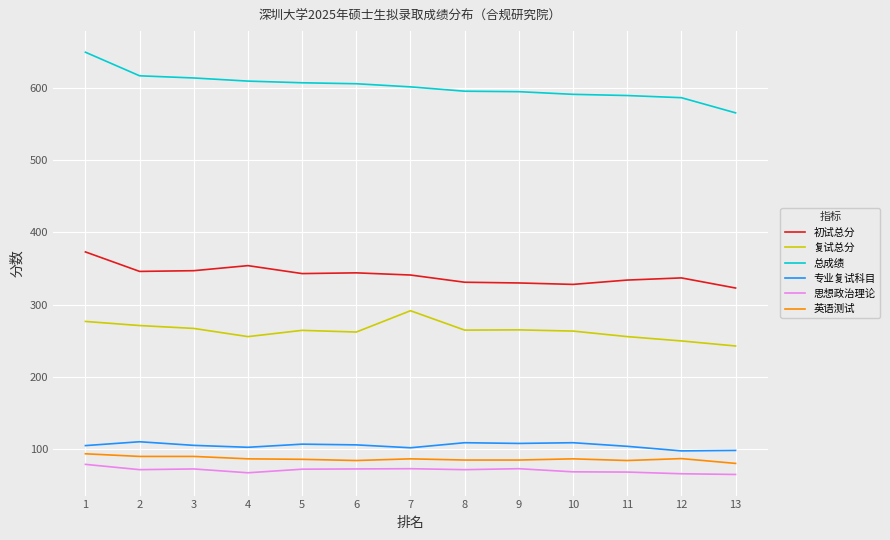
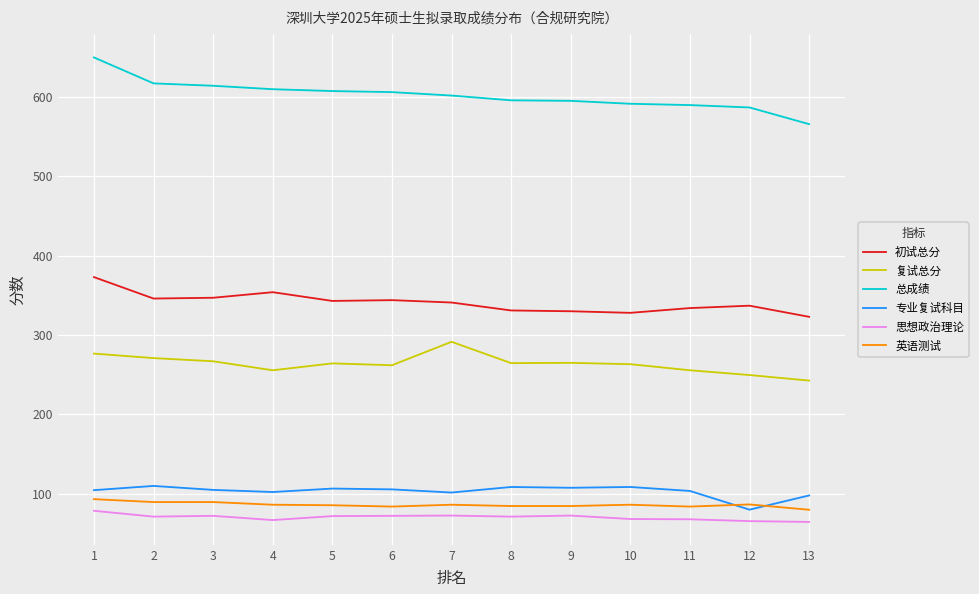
  {
    "初试总分": {
      "1": 370,
      "2": 350,
      "3": 350,
      "4": 350,
      "5": 340,
      "6": 340,
      "7": 340,
      "8": 330,
      "9": 330,
      "10": 330,
      "11": 330,
      "12": 340,
      "13": 320
    },
    "复试总分": {
      "1": 280,
      "2": 270,
      "3": 270,
      "4": 260,
      "5": 260,
      "6": 260,
      "7": 290,
      "8": 260,
      "9": 270,
      "10": 260,
      "11": 260,
      "12": 250,
      "13": 240
    },
    "总成绩": {
      "1": 650,
      "2": 620,
      "3": 610,
      "4": 610,
      "5": 610,
      "6": 610,
      "7": 600,
      "8": 600,
      "9": 600,
      "10": 590,
      "11": 590,
      "12": 590,
      "13": 570
    },
    "专业复试科目": {
      "1": 100,
      "2": 110,
      "3": 110,
      "4": 100,
      "5": 110,
      "6": 110,
      "7": 100,
      "8": 110,
      "9": 110,
      "10": 110,
      "11": 100,
-     "12": 100,
+     "12": 80,
      "13": 100
    },
    "思想政治理论": {
      "1": 80,
      "2": 70,
      "3": 70,
      "4": 70,
      "5": 70,
      "6": 70,
      "7": 70,
      "8": 70,
      "9": 70,
      "10": 70,
      "11": 70,
      "12": 70,
      "13": 60
    },
    "英语测试": {
      "1": 90,
      "2": 90,
      "3": 90,
      "4": 90,
      "5": 90,
      "6": 80,
      "7": 90,
      "8": 80,
      "9": 80,
      "10": 90,
      "11": 80,
      "12": 90,
      "13": 80
    }
  }
